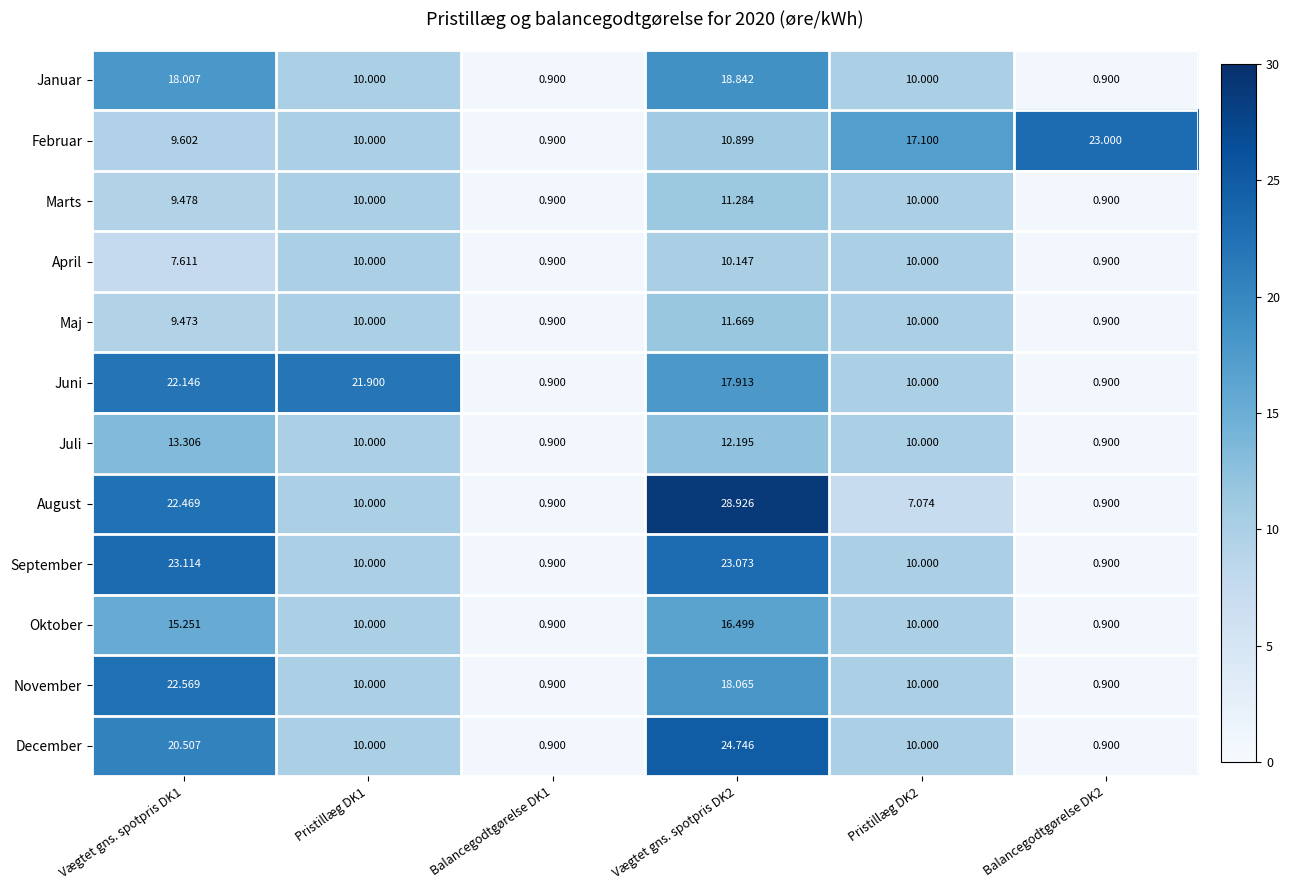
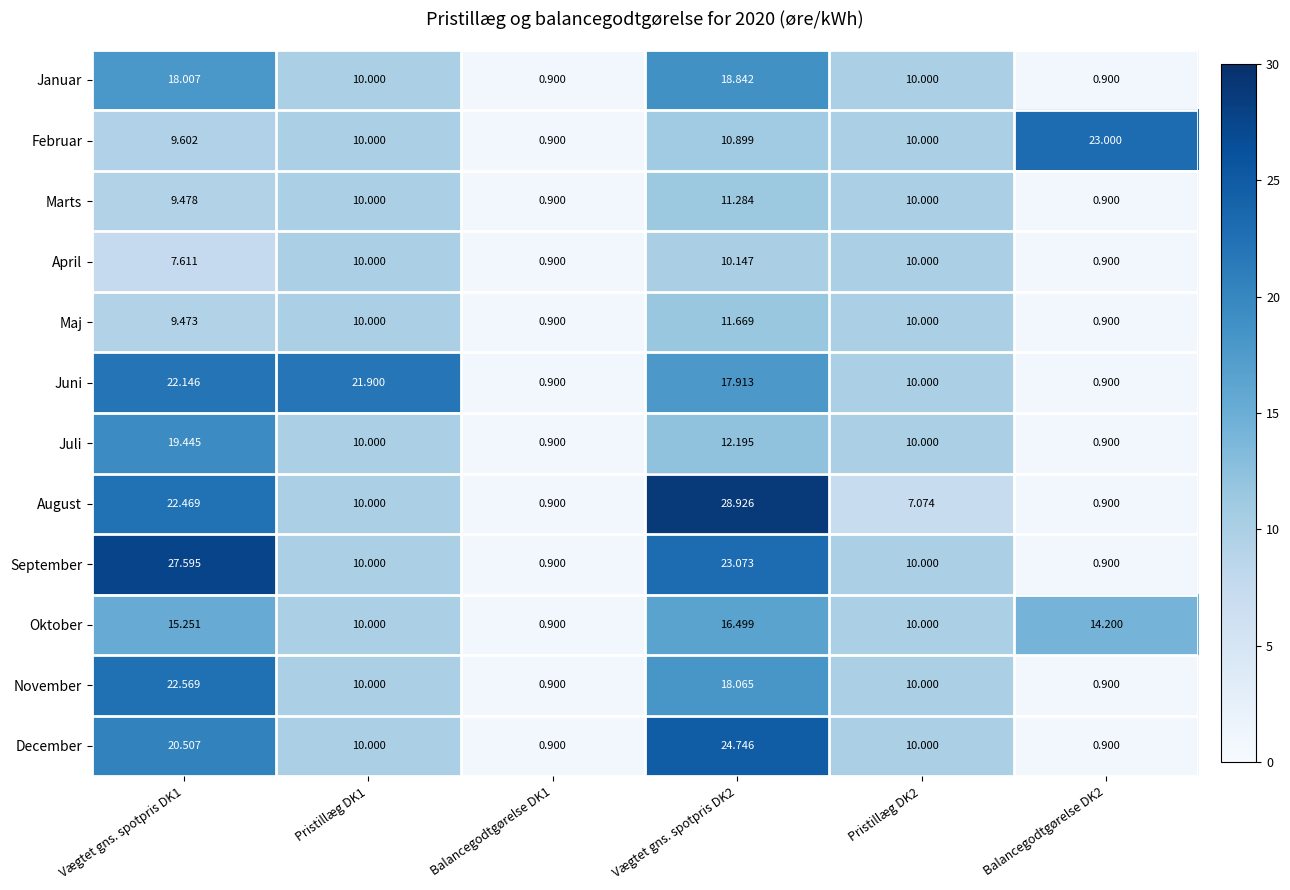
  {
    "Januar": {
      "Vægtet gns. spotpris DK1": 18.007,
      "Pristillæg DK1": 10.000,
      "Balancegodtgørelse DK1": 0.900,
      "Vægtet gns. spotpris DK2": 18.842,
      "Pristillæg DK2": 10.000,
      "Balancegodtgørelse DK2": 0.900
    },
    "Februar": {
      "Vægtet gns. spotpris DK1": 9.602,
      "Pristillæg DK1": 10.000,
      "Balancegodtgørelse DK1": 0.900,
      "Vægtet gns. spotpris DK2": 10.899,
-     "Pristillæg DK2": 17.100,
+     "Pristillæg DK2": 10.000,
      "Balancegodtgørelse DK2": 23.000
    },
    "Marts": {
      "Vægtet gns. spotpris DK1": 9.478,
      "Pristillæg DK1": 10.000,
      "Balancegodtgørelse DK1": 0.900,
      "Vægtet gns. spotpris DK2": 11.284,
      "Pristillæg DK2": 10.000,
      "Balancegodtgørelse DK2": 0.900
    },
    "April": {
      "Vægtet gns. spotpris DK1": 7.611,
      "Pristillæg DK1": 10.000,
      "Balancegodtgørelse DK1": 0.900,
      "Vægtet gns. spotpris DK2": 10.147,
      "Pristillæg DK2": 10.000,
      "Balancegodtgørelse DK2": 0.900
    },
    "Maj": {
      "Vægtet gns. spotpris DK1": 9.473,
      "Pristillæg DK1": 10.000,
      "Balancegodtgørelse DK1": 0.900,
      "Vægtet gns. spotpris DK2": 11.669,
      "Pristillæg DK2": 10.000,
      "Balancegodtgørelse DK2": 0.900
    },
    "Juni": {
      "Vægtet gns. spotpris DK1": 22.146,
      "Pristillæg DK1": 21.900,
      "Balancegodtgørelse DK1": 0.900,
      "Vægtet gns. spotpris DK2": 17.913,
      "Pristillæg DK2": 10.000,
      "Balancegodtgørelse DK2": 0.900
    },
    "Juli": {
-     "Vægtet gns. spotpris DK1": 13.306,
+     "Vægtet gns. spotpris DK1": 19.445,
      "Pristillæg DK1": 10.000,
      "Balancegodtgørelse DK1": 0.900,
      "Vægtet gns. spotpris DK2": 12.195,
      "Pristillæg DK2": 10.000,
      "Balancegodtgørelse DK2": 0.900
    },
    "August": {
      "Vægtet gns. spotpris DK1": 22.469,
      "Pristillæg DK1": 10.000,
      "Balancegodtgørelse DK1": 0.900,
      "Vægtet gns. spotpris DK2": 28.926,
      "Pristillæg DK2": 7.074,
      "Balancegodtgørelse DK2": 0.900
    },
    "September": {
-     "Vægtet gns. spotpris DK1": 23.114,
+     "Vægtet gns. spotpris DK1": 27.595,
      "Pristillæg DK1": 10.000,
      "Balancegodtgørelse DK1": 0.900,
      "Vægtet gns. spotpris DK2": 23.073,
      "Pristillæg DK2": 10.000,
      "Balancegodtgørelse DK2": 0.900
    },
    "Oktober": {
      "Vægtet gns. spotpris DK1": 15.251,
      "Pristillæg DK1": 10.000,
      "Balancegodtgørelse DK1": 0.900,
      "Vægtet gns. spotpris DK2": 16.499,
      "Pristillæg DK2": 10.000,
-     "Balancegodtgørelse DK2": 0.900
+     "Balancegodtgørelse DK2": 14.200
    },
    "November": {
      "Vægtet gns. spotpris DK1": 22.569,
      "Pristillæg DK1": 10.000,
      "Balancegodtgørelse DK1": 0.900,
      "Vægtet gns. spotpris DK2": 18.065,
      "Pristillæg DK2": 10.000,
      "Balancegodtgørelse DK2": 0.900
    },
    "December": {
      "Vægtet gns. spotpris DK1": 20.507,
      "Pristillæg DK1": 10.000,
      "Balancegodtgørelse DK1": 0.900,
      "Vægtet gns. spotpris DK2": 24.746,
      "Pristillæg DK2": 10.000,
      "Balancegodtgørelse DK2": 0.900
    }
  }
